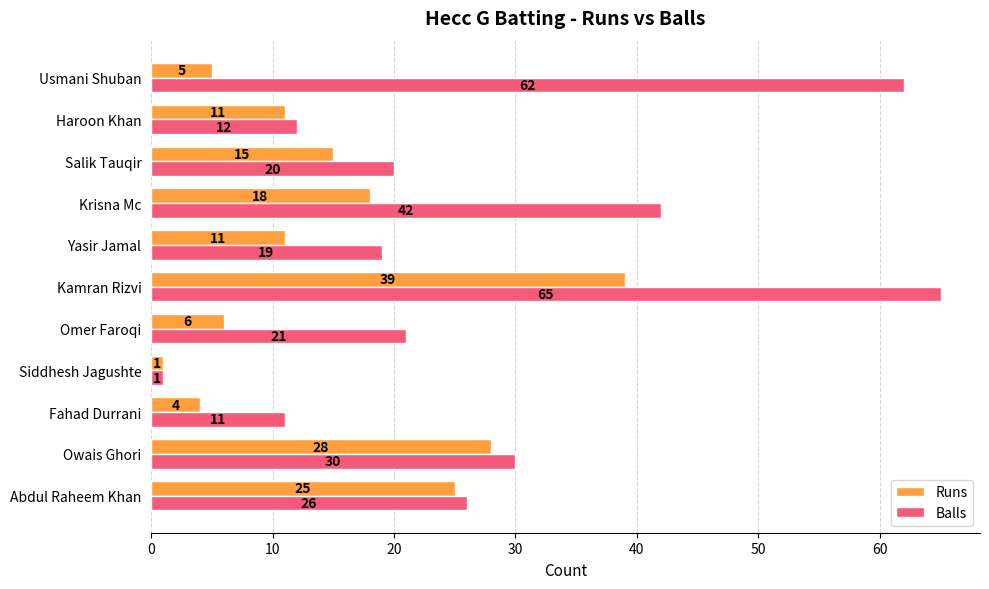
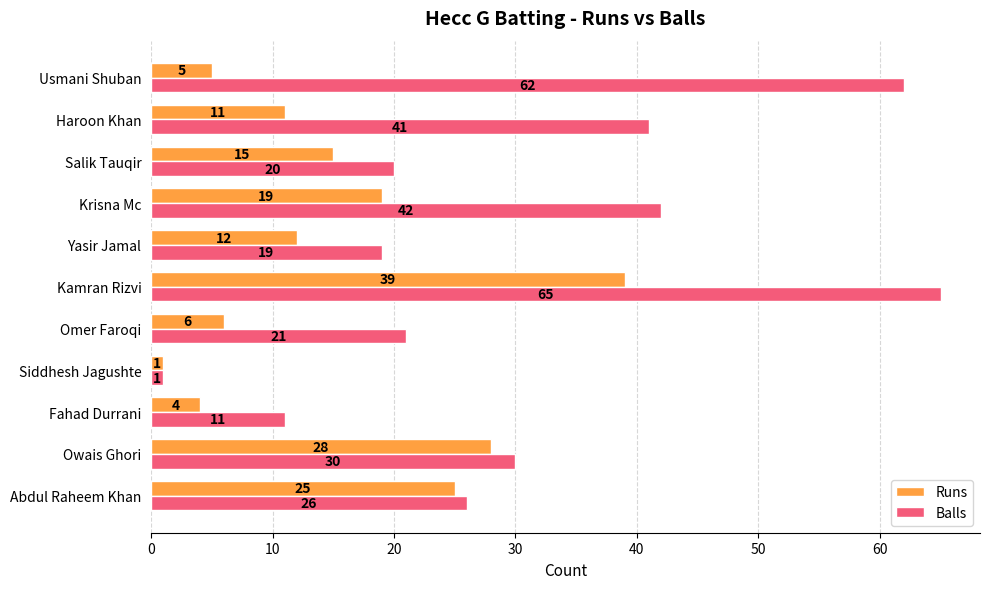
  {
    "Runs": {
      "Usmani Shuban": 5,
      "Haroon Khan": 11,
      "Salik Tauqir": 15,
-     "Krisna Mc": 18,
-     "Yasir Jamal": 11,
+     "Krisna Mc": 19,
+     "Yasir Jamal": 12,
      "Kamran Rizvi": 39,
      "Omer Faroqi": 6,
      "Siddhesh Jagushte": 1,
      "Fahad Durrani": 4,
      "Owais Ghori": 28,
      "Abdul Raheem Khan": 25
    },
    "Balls": {
      "Usmani Shuban": 62,
-     "Haroon Khan": 12,
+     "Haroon Khan": 41,
      "Salik Tauqir": 20,
      "Krisna Mc": 42,
      "Yasir Jamal": 19,
      "Kamran Rizvi": 65,
      "Omer Faroqi": 21,
      "Siddhesh Jagushte": 1,
      "Fahad Durrani": 11,
      "Owais Ghori": 30,
      "Abdul Raheem Khan": 26
    }
  }
